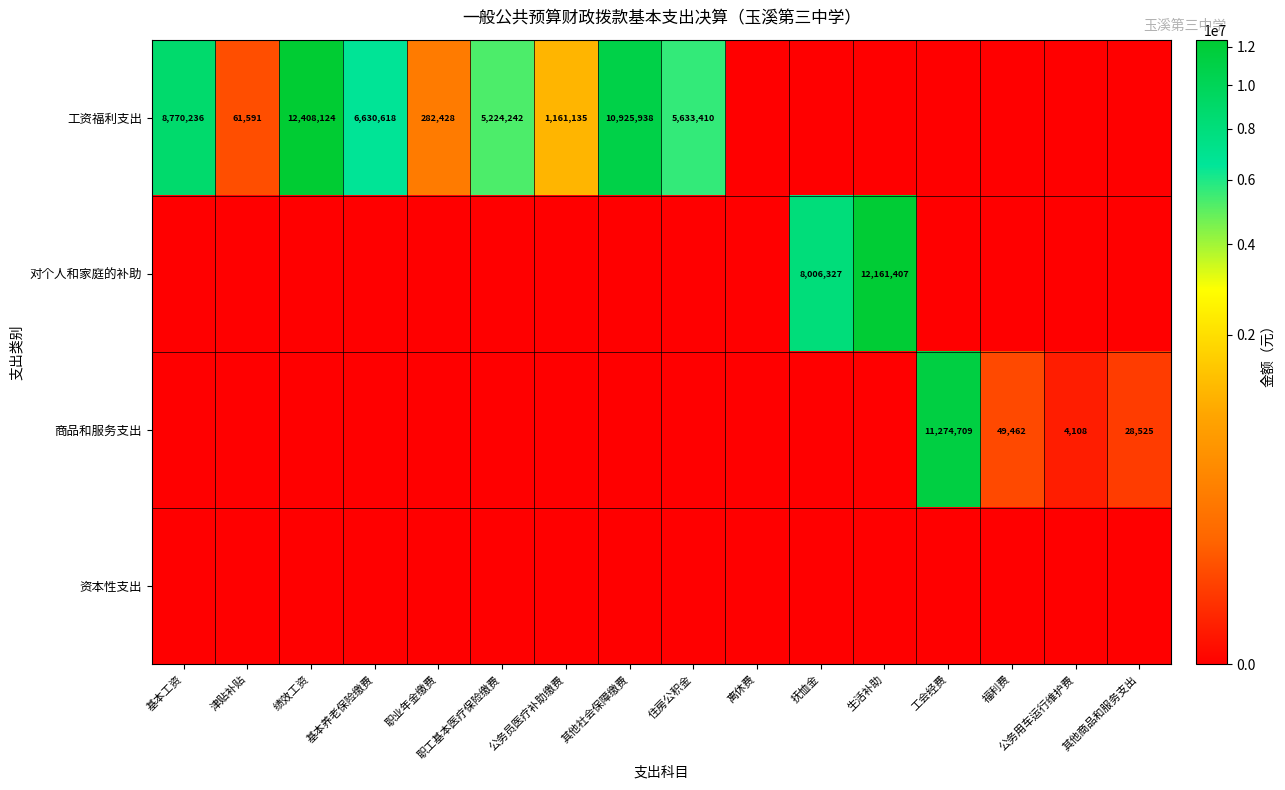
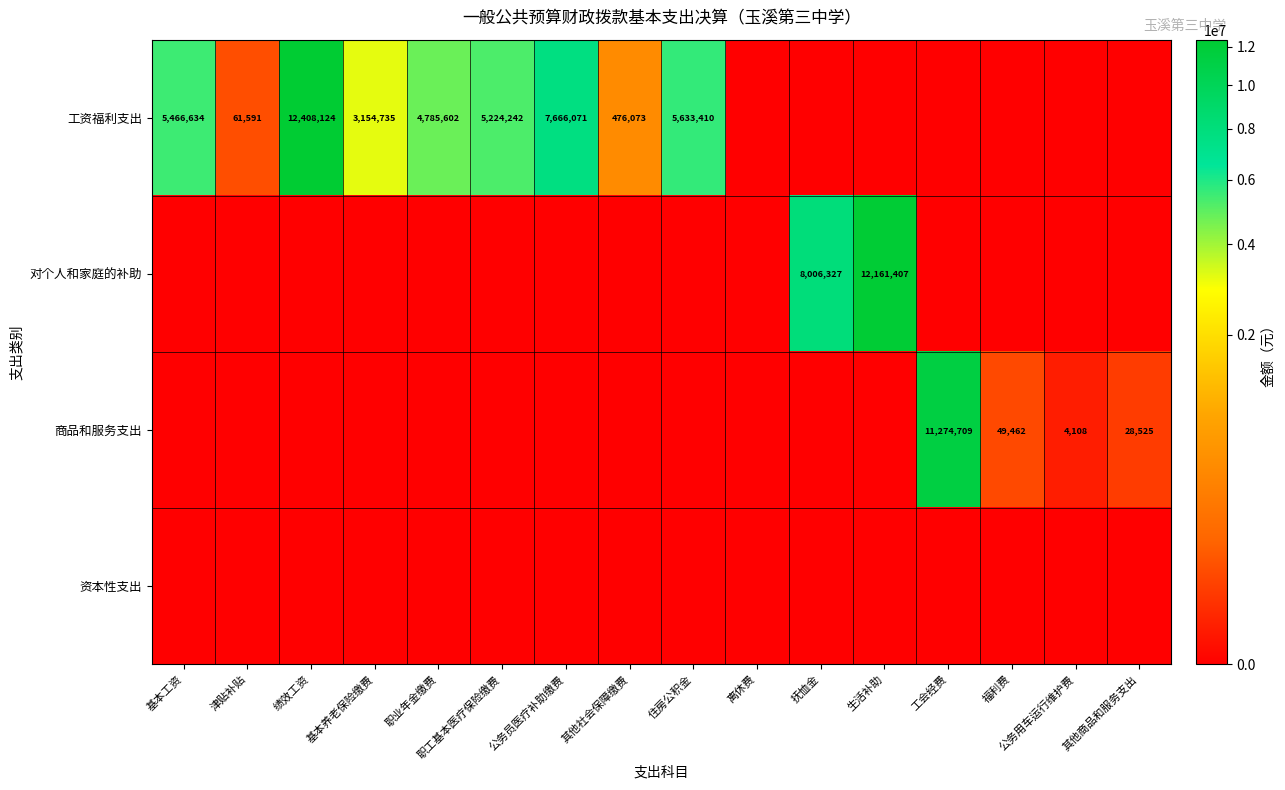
  {
    "工资福利支出": {
-     "基本工资": "8,770,236",
+     "基本工资": "5,466,634",
      "津贴补贴": "61,591",
      "绩效工资": "12,408,124",
-     "基本养老保险缴费": "6,630,618",
-     "职业年金缴费": "282,428",
+     "基本养老保险缴费": "3,154,735",
+     "职业年金缴费": "4,785,602",
      "职工基本医疗保险缴费": "5,224,242",
-     "公务员医疗补助缴费": "1,161,135",
-     "其他社会保障缴费": "10,925,938",
+     "公务员医疗补助缴费": "7,666,071",
+     "其他社会保障缴费": "476,073",
      "住房公积金": "5,633,410"
    },
    "对个人和家庭的补助": {
      "抚恤金": "8,006,327",
      "生活补助": "12,161,407"
    },
    "商品和服务支出": {
      "工会经费": "11,274,709",
      "福利费": "49,462",
      "公务用车运行维护费": "4,108",
      "其他商品和服务支出": "28,525"
    }
  }
